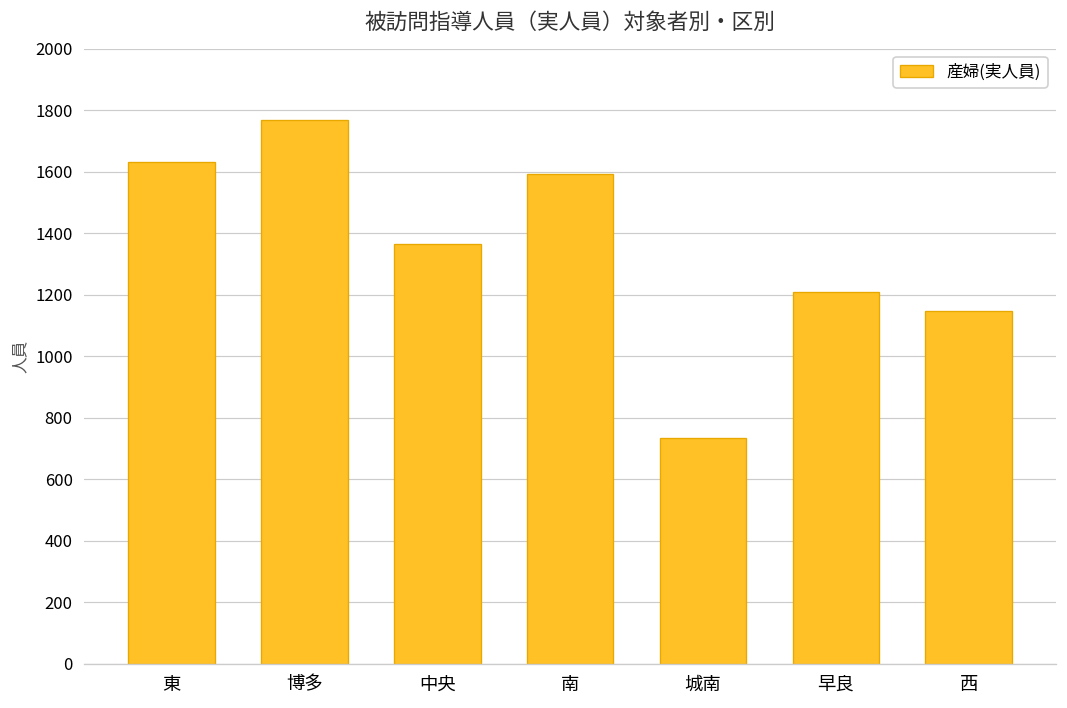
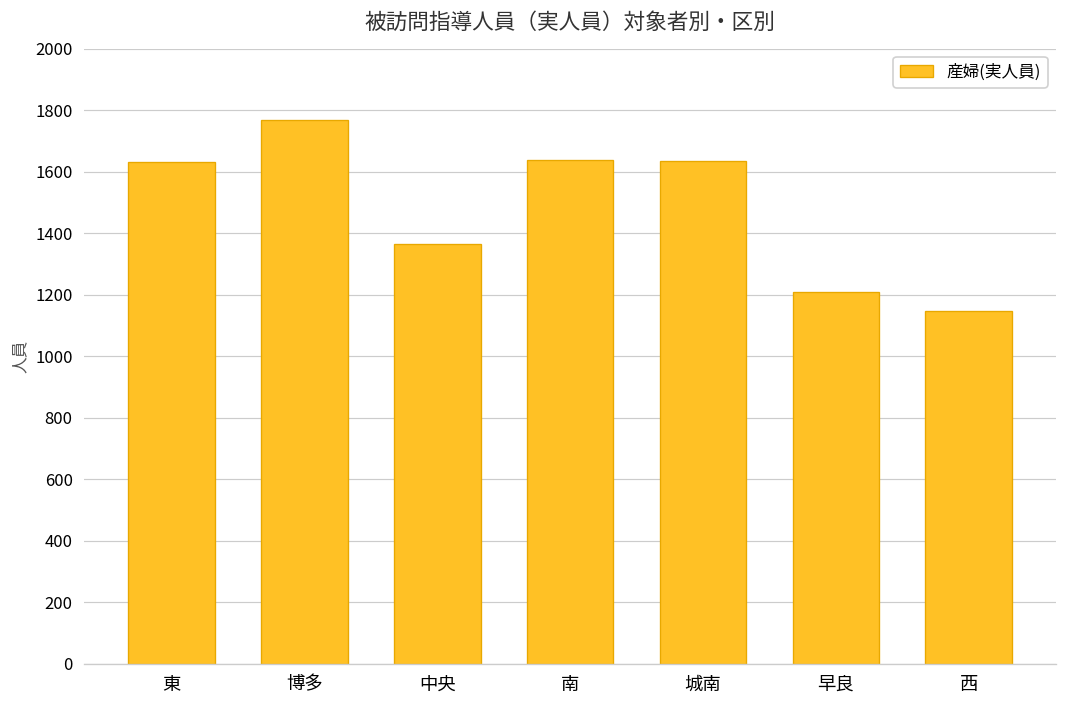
  {
    "東": 1630,
    "博多": 1770,
    "中央": 1360,
-   "南": 1590,
-   "城南": 730,
+   "南": 1640,
+   "城南": 1640,
    "早良": 1210,
    "西": 1150
  }
